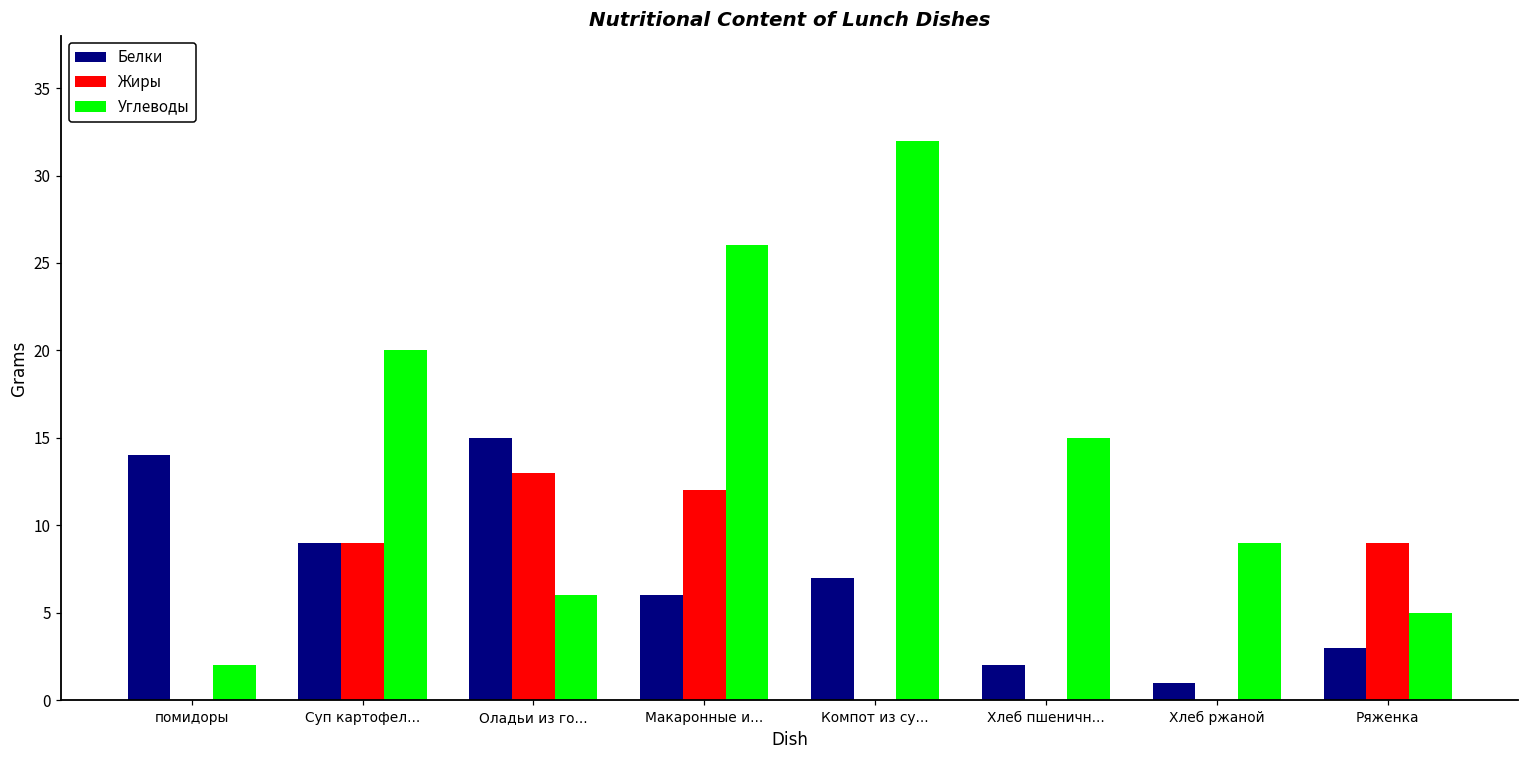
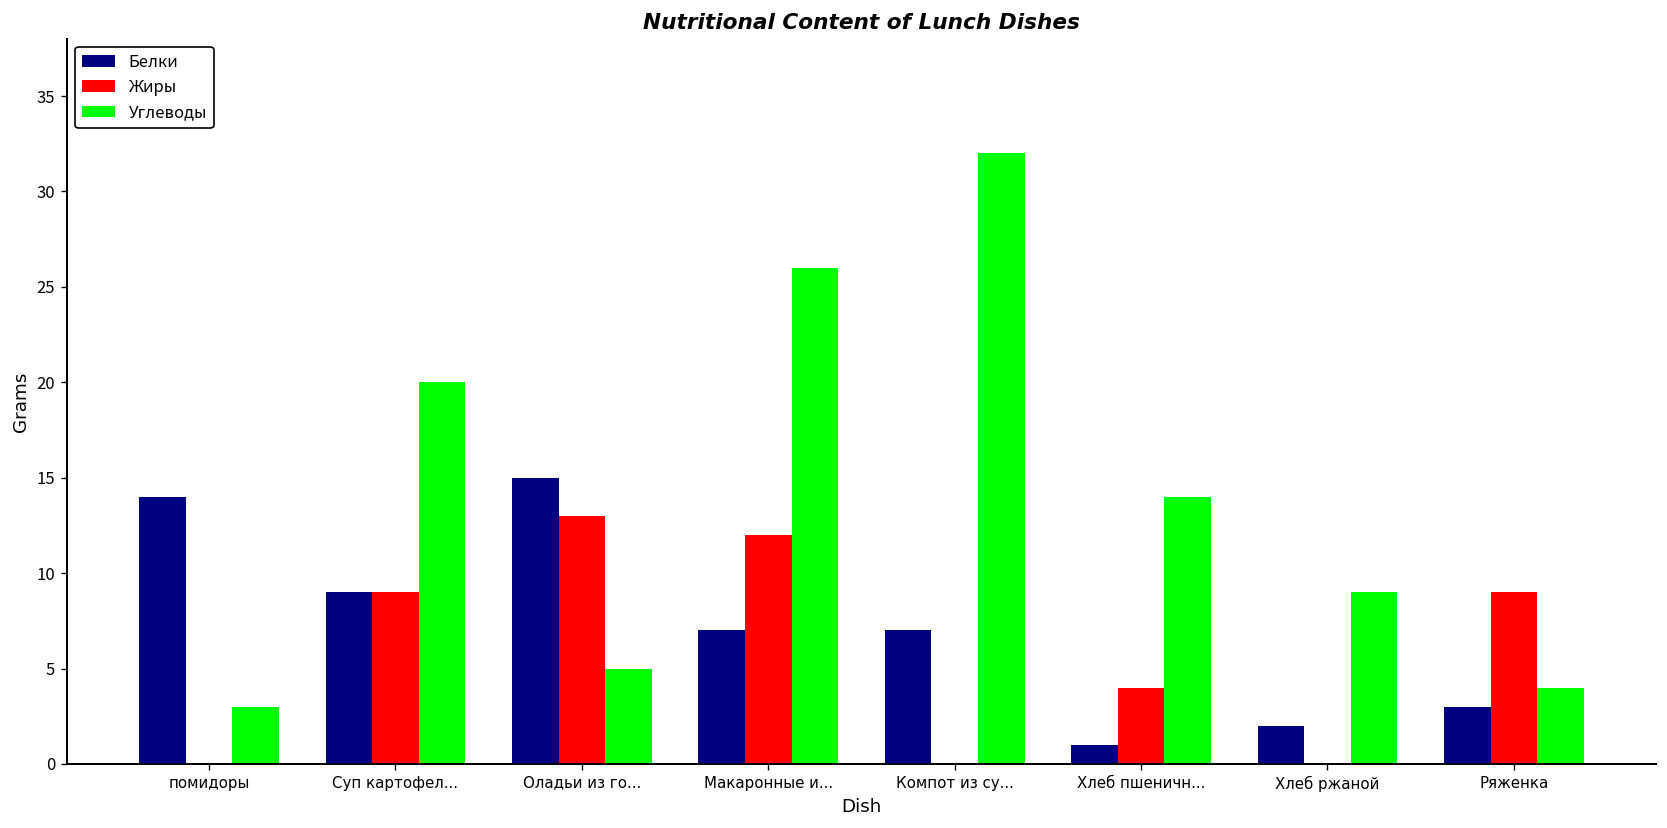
  {
    "Белки": {
      "помидоры": 14,
      "Суп картофел...": 9,
      "Оладьи из го...": 15,
-     "Макаронные и...": 6,
+     "Макаронные и...": 7,
      "Компот из су...": 7,
-     "Хлеб пшеничн...": 2,
-     "Хлеб ржаной": 1,
+     "Хлеб пшеничн...": 1,
+     "Хлеб ржаной": 2,
      "Ряженка": 3
    },
    "Жиры": {
      "помидоры": 0,
      "Суп картофел...": 9,
      "Оладьи из го...": 13,
      "Макаронные и...": 12,
      "Компот из су...": 0,
-     "Хлеб пшеничн...": 0,
+     "Хлеб пшеничн...": 4,
      "Хлеб ржаной": 0,
      "Ряженка": 9
    },
    "Углеводы": {
-     "помидоры": 2,
+     "помидоры": 3,
      "Суп картофел...": 20,
-     "Оладьи из го...": 6,
+     "Оладьи из го...": 5,
      "Макаронные и...": 26,
      "Компот из су...": 32,
-     "Хлеб пшеничн...": 15,
+     "Хлеб пшеничн...": 14,
      "Хлеб ржаной": 9,
-     "Ряженка": 5
+     "Ряженка": 4
    }
  }
